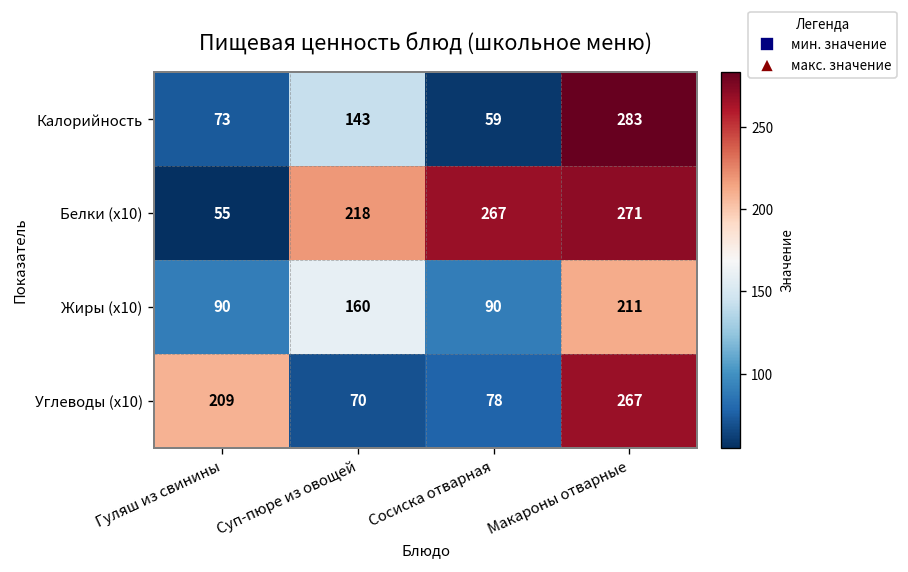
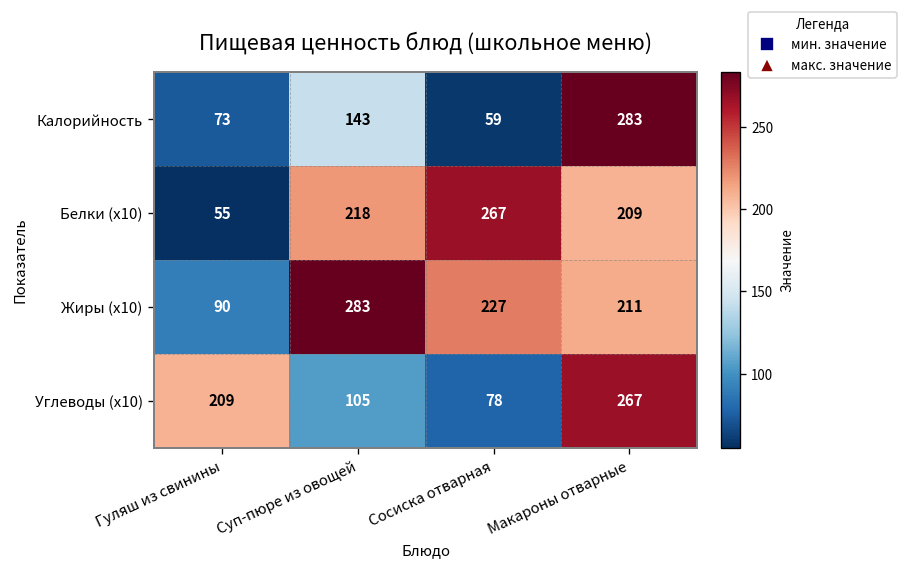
  {
    "Калорийность": {
      "Гуляш из свинины": 73,
      "Суп-пюре из овощей": 143,
      "Сосиска отварная": 59,
      "Макароны отварные": 283
    },
    "Белки (x10)": {
      "Гуляш из свинины": 55,
      "Суп-пюре из овощей": 218,
      "Сосиска отварная": 267,
-     "Макароны отварные": 271
+     "Макароны отварные": 209
    },
    "Жиры (x10)": {
      "Гуляш из свинины": 90,
-     "Суп-пюре из овощей": 160,
-     "Сосиска отварная": 90,
+     "Суп-пюре из овощей": 283,
+     "Сосиска отварная": 227,
      "Макароны отварные": 211
    },
    "Углеводы (x10)": {
      "Гуляш из свинины": 209,
-     "Суп-пюре из овощей": 70,
+     "Суп-пюре из овощей": 105,
      "Сосиска отварная": 78,
      "Макароны отварные": 267
    }
  }
